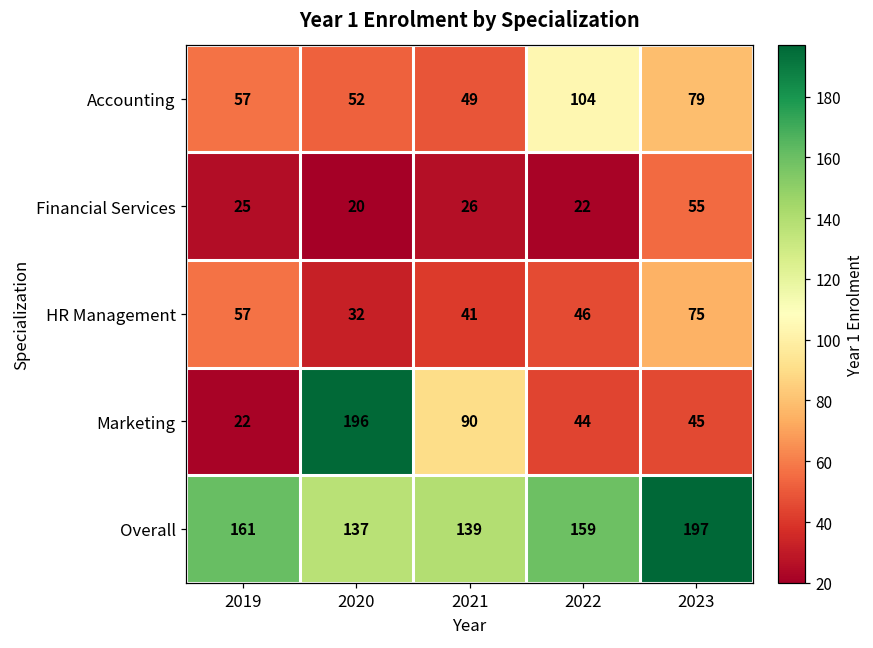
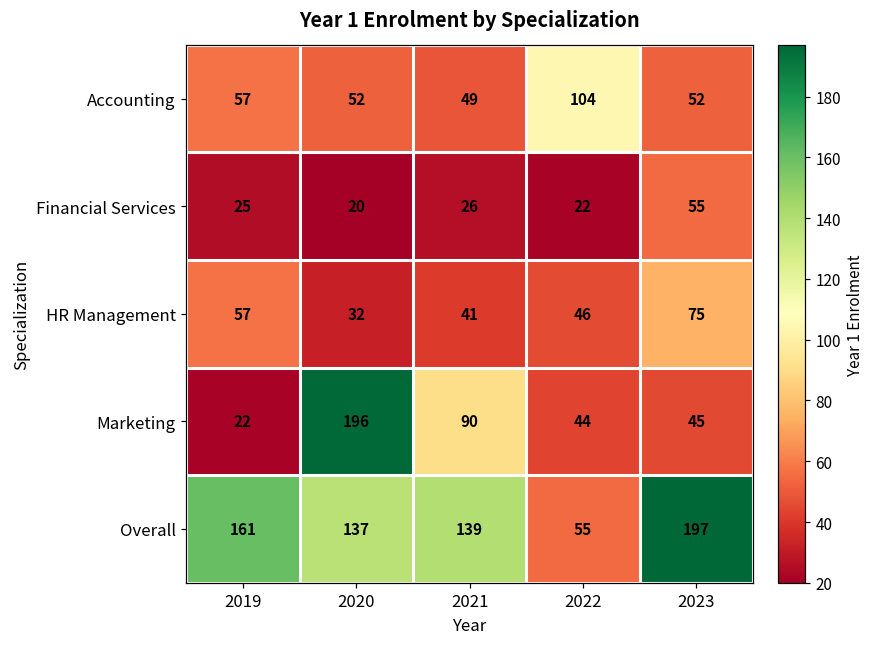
  {
    "Accounting": {
      "2019": 57,
      "2020": 52,
      "2021": 49,
      "2022": 104,
-     "2023": 79
+     "2023": 52
    },
    "Financial Services": {
      "2019": 25,
      "2020": 20,
      "2021": 26,
      "2022": 22,
      "2023": 55
    },
    "HR Management": {
      "2019": 57,
      "2020": 32,
      "2021": 41,
      "2022": 46,
      "2023": 75
    },
    "Marketing": {
      "2019": 22,
      "2020": 196,
      "2021": 90,
      "2022": 44,
      "2023": 45
    },
    "Overall": {
      "2019": 161,
      "2020": 137,
      "2021": 139,
-     "2022": 159,
+     "2022": 55,
      "2023": 197
    }
  }
